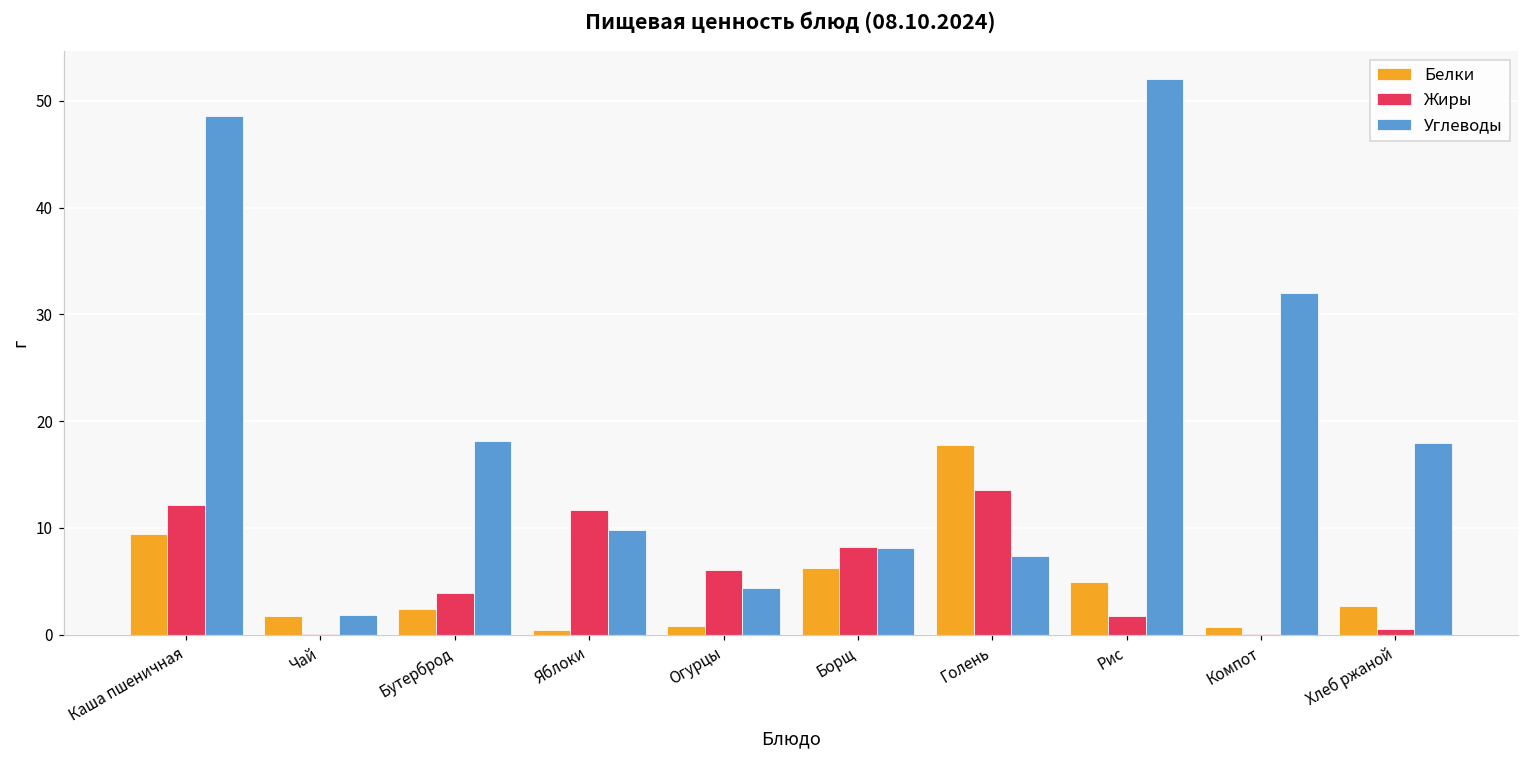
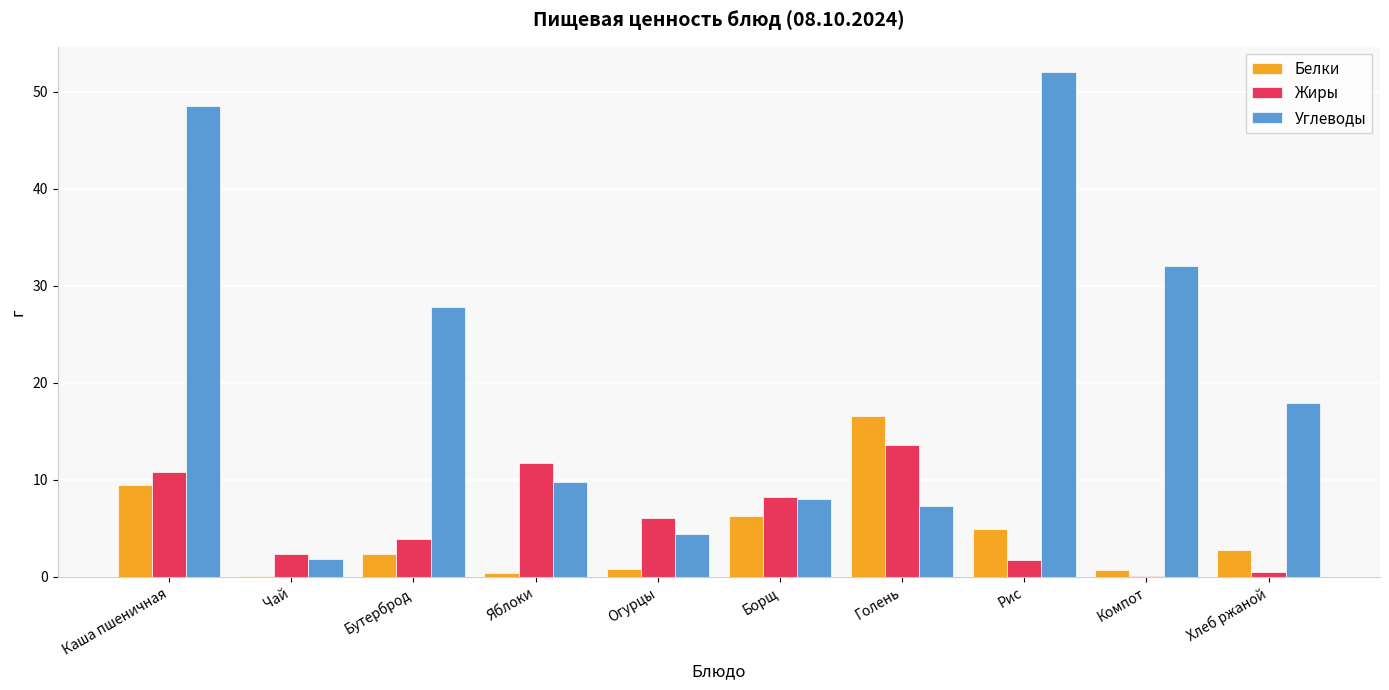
  {
    "Белки": {
      "Каша пшеничная": 9,
-     "Чай": 2,
+     "Чай": 0,
      "Бутерброд": 2,
      "Яблоки": 0,
      "Огурцы": 1,
      "Борщ": 6,
-     "Голень": 18,
+     "Голень": 17,
      "Рис": 5,
      "Компот": 1,
      "Хлеб ржаной": 3
    },
    "Жиры": {
-     "Каша пшеничная": 12,
-     "Чай": 0,
+     "Каша пшеничная": 11,
+     "Чай": 2,
      "Бутерброд": 4,
      "Яблоки": 12,
      "Огурцы": 6,
      "Борщ": 8,
      "Голень": 14,
      "Рис": 2,
      "Хлеб ржаной": 0
    },
    "Углеводы": {
      "Каша пшеничная": 49,
      "Чай": 2,
-     "Бутерброд": 18,
+     "Бутерброд": 28,
      "Яблоки": 10,
      "Огурцы": 4,
      "Борщ": 8,
      "Голень": 7,
      "Рис": 52,
      "Компот": 32,
      "Хлеб ржаной": 18
    }
  }
